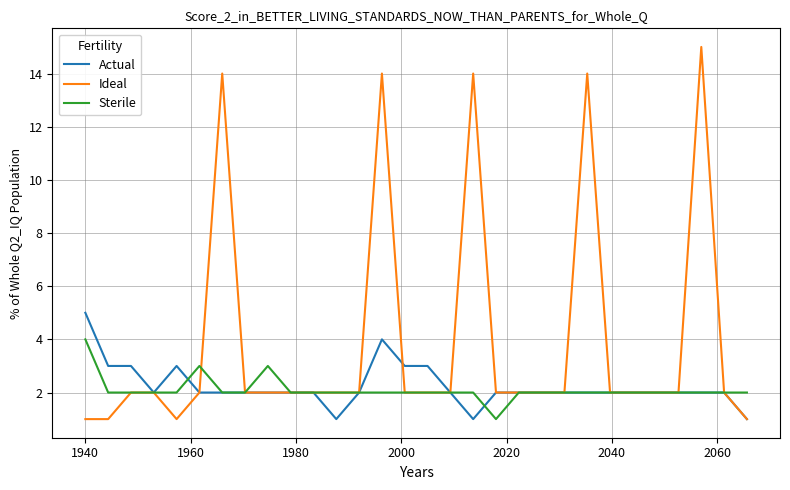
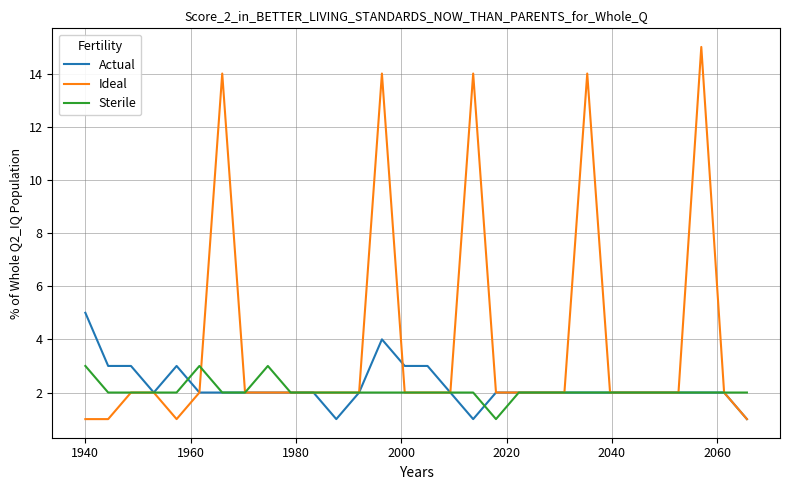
  {
    "Actual": {
      "1940": 5
    },
    "Ideal": {
      "1940": 1
    },
    "Sterile": {
-     "1940": 4
+     "1940": 3
    }
  }
